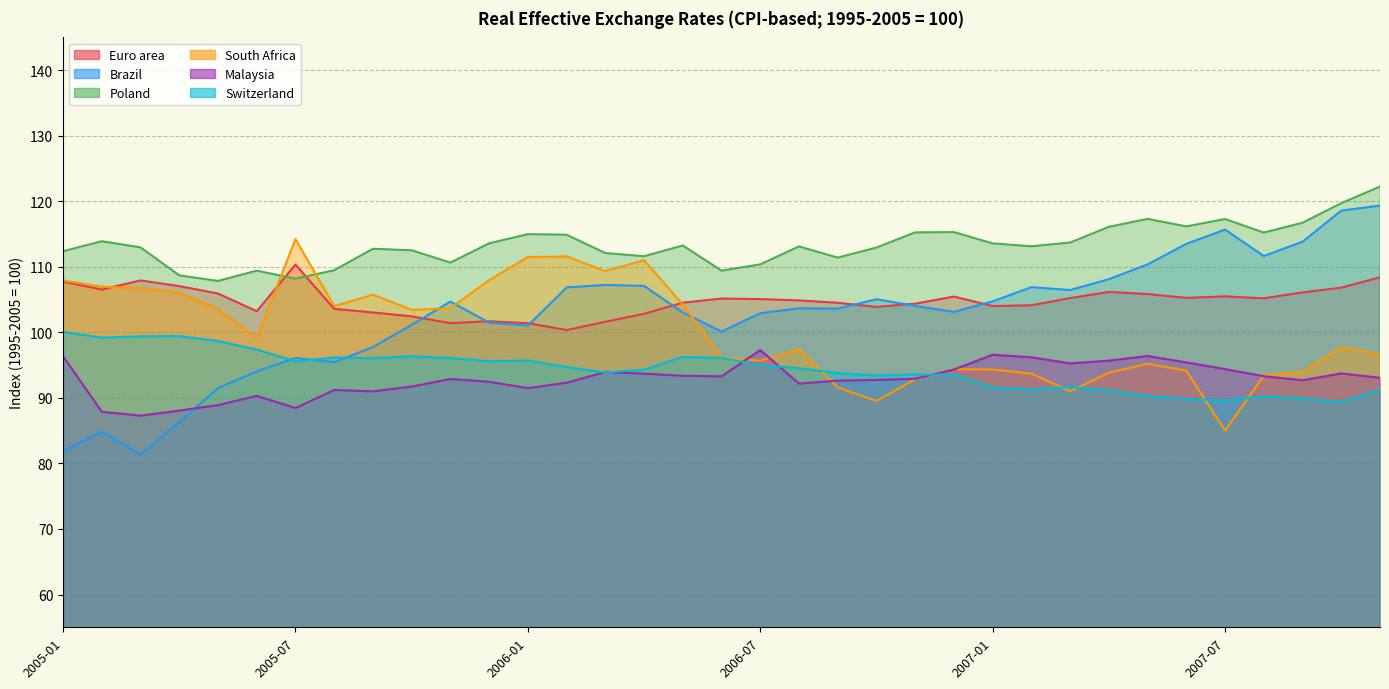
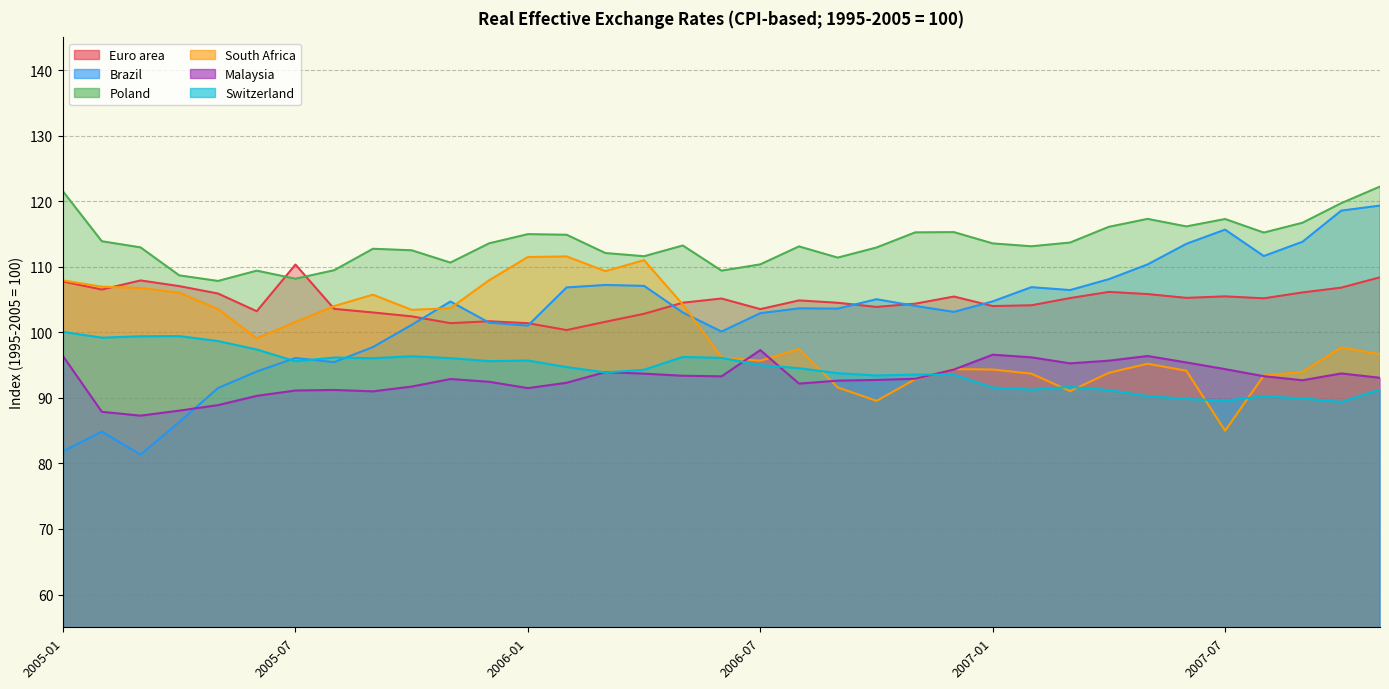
  {
    "Euro area": {
      "2005-07": 110,
-     "2006-07": 105,
+     "2006-07": 104,
      "2007-01": 104,
      "2007-07": 105
    },
    "Poland": {
-     "2005-01": 112,
+     "2005-01": 121,
      "2005-07": 108,
      "2006-01": 115,
      "2006-07": 110,
      "2007-01": 114,
      "2007-07": 117
    },
    "South Africa": {
-     "2005-07": 114,
+     "2005-07": 102,
      "2006-01": 111,
      "2006-07": 96,
      "2007-01": 94,
      "2007-07": 85
    },
    "Malaysia": {
      "2005-01": 96,
-     "2005-07": 88,
+     "2005-07": 91,
      "2006-01": 91,
      "2006-07": 97,
      "2007-01": 97,
      "2007-07": 94
    }
  }
